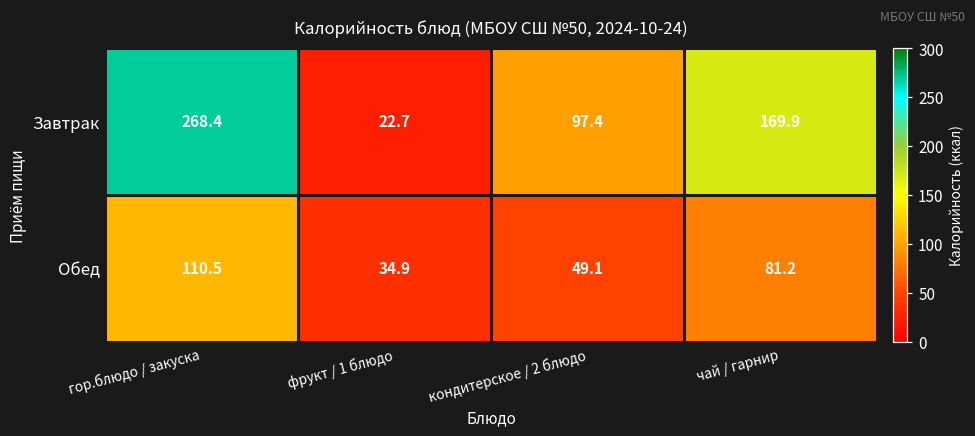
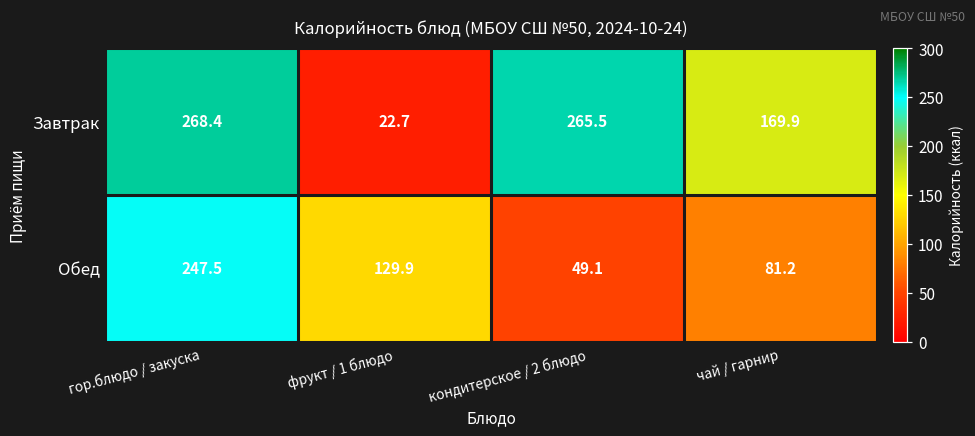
  {
    "Завтрак": {
      "гор.блюдо / закуска": 268.4,
      "фрукт / 1 блюдо": 22.7,
-     "кондитерское / 2 блюдо": 97.4,
+     "кондитерское / 2 блюдо": 265.5,
      "чай / гарнир": 169.9
    },
    "Обед": {
-     "гор.блюдо / закуска": 110.5,
-     "фрукт / 1 блюдо": 34.9,
+     "гор.блюдо / закуска": 247.5,
+     "фрукт / 1 блюдо": 129.9,
      "кондитерское / 2 блюдо": 49.1,
      "чай / гарнир": 81.2
    }
  }
